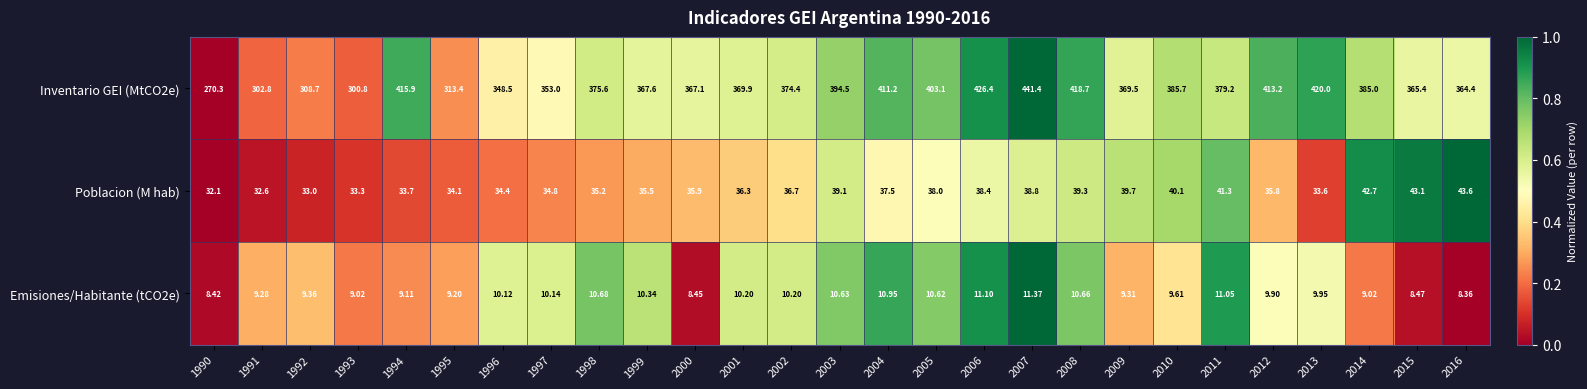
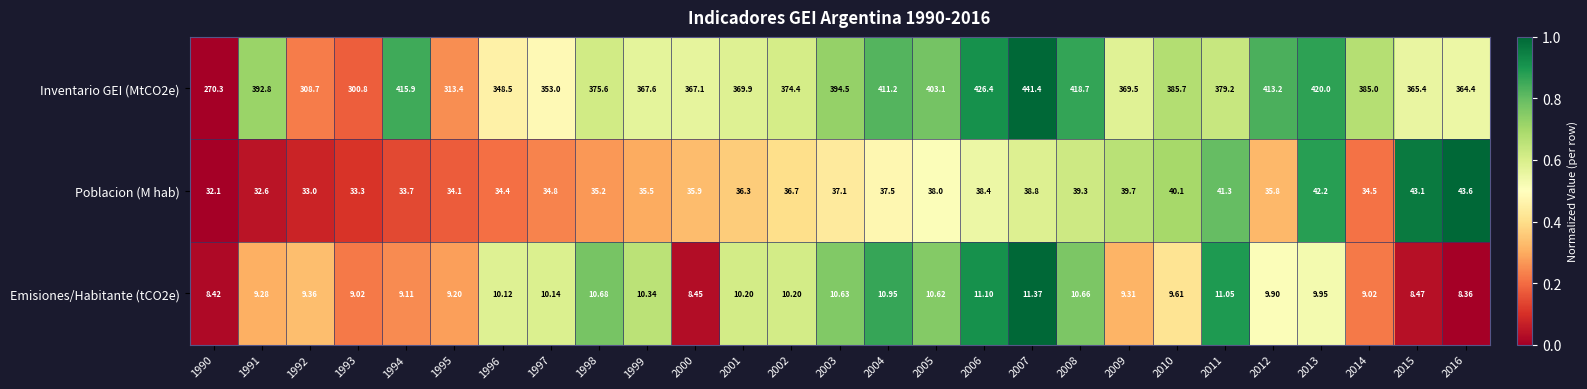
  {
    "Inventario GEI (MtCO2e)": {
      "1990": 270.3,
-     "1991": 302.8,
+     "1991": 392.8,
      "1992": 308.7,
      "1993": 300.8,
      "1994": 415.9,
      "1995": 313.4,
      "1996": 348.5,
      "1997": 353.0,
      "1998": 375.6,
      "1999": 367.6,
      "2000": 367.1,
      "2001": 369.9,
      "2002": 374.4,
      "2003": 394.5,
      "2004": 411.2,
      "2005": 403.1,
      "2006": 426.4,
      "2007": 441.4,
      "2008": 418.7,
      "2009": 369.5,
      "2010": 385.7,
      "2011": 379.2,
      "2012": 413.2,
      "2013": 420.0,
      "2014": 385.0,
      "2015": 365.4,
      "2016": 364.4
    },
    "Poblacion (M hab)": {
      "1990": 32.1,
      "1991": 32.6,
      "1992": 33.0,
      "1993": 33.3,
      "1994": 33.7,
      "1995": 34.1,
      "1996": 34.4,
      "1997": 34.8,
      "1998": 35.2,
      "1999": 35.5,
      "2000": 35.9,
      "2001": 36.3,
      "2002": 36.7,
-     "2003": 39.1,
+     "2003": 37.1,
      "2004": 37.5,
      "2005": 38.0,
      "2006": 38.4,
      "2007": 38.8,
      "2008": 39.3,
      "2009": 39.7,
      "2010": 40.1,
      "2011": 41.3,
      "2012": 35.8,
-     "2013": 33.6,
-     "2014": 42.7,
+     "2013": 42.2,
+     "2014": 34.5,
      "2015": 43.1,
      "2016": 43.6
    },
    "Emisiones/Habitante (tCO2e)": {
      "1990": 8.42,
      "1991": 9.28,
      "1992": 9.36,
      "1993": 9.02,
      "1994": 9.11,
      "1995": 9.20,
      "1996": 10.12,
      "1997": 10.14,
      "1998": 10.68,
      "1999": 10.34,
      "2000": 8.45,
      "2001": 10.20,
      "2002": 10.20,
      "2003": 10.63,
      "2004": 10.95,
      "2005": 10.62,
      "2006": 11.10,
      "2007": 11.37,
      "2008": 10.66,
      "2009": 9.31,
      "2010": 9.61,
      "2011": 11.05,
      "2012": 9.90,
      "2013": 9.95,
      "2014": 9.02,
      "2015": 8.47,
      "2016": 8.36
    }
  }
